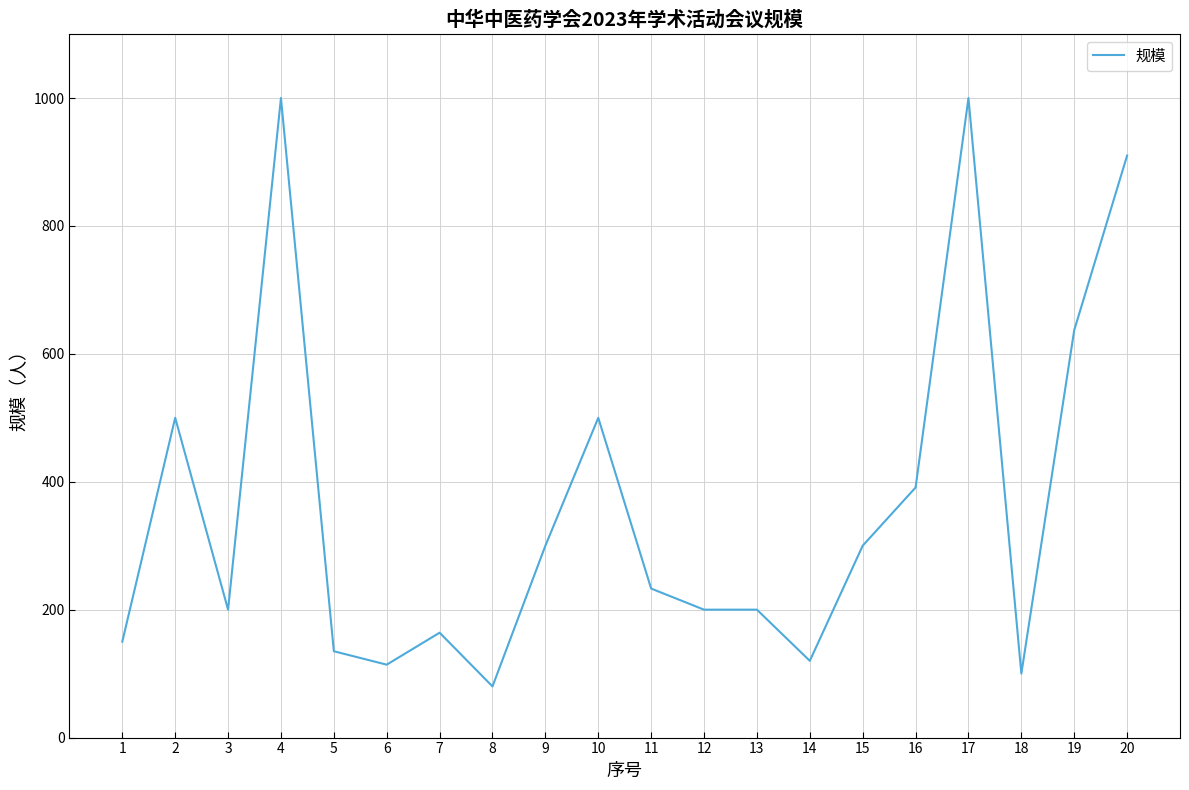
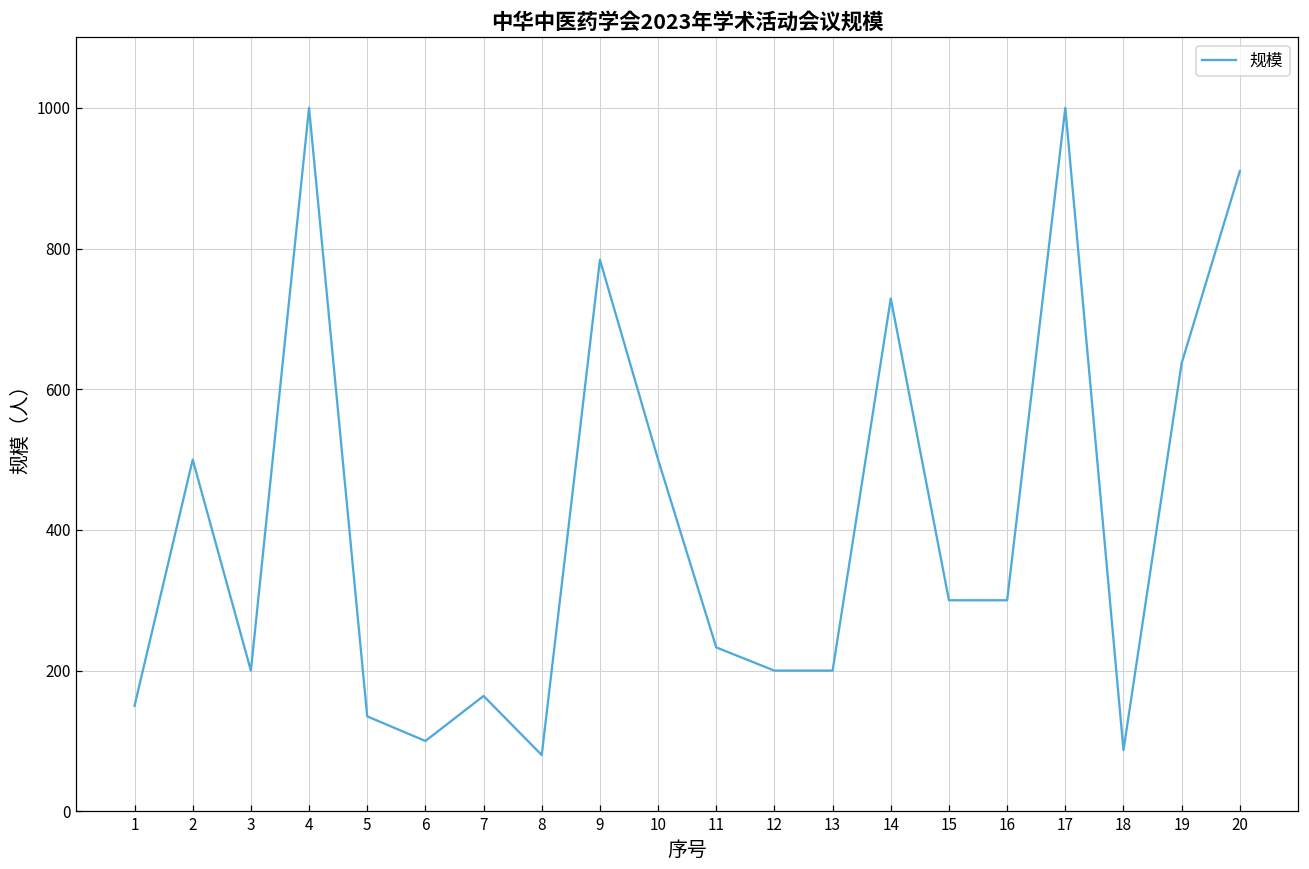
  {
    "1": 150,
    "2": 500,
    "3": 200,
    "4": 1000,
    "5": 140,
-   "6": 110,
+   "6": 100,
    "7": 160,
    "8": 80,
-   "9": 300,
+   "9": 780,
    "10": 500,
    "11": 230,
    "12": 200,
    "13": 200,
-   "14": 120,
+   "14": 730,
    "15": 300,
-   "16": 390,
+   "16": 300,
    "17": 1000,
-   "18": 100,
+   "18": 90,
    "19": 640,
    "20": 910
  }
